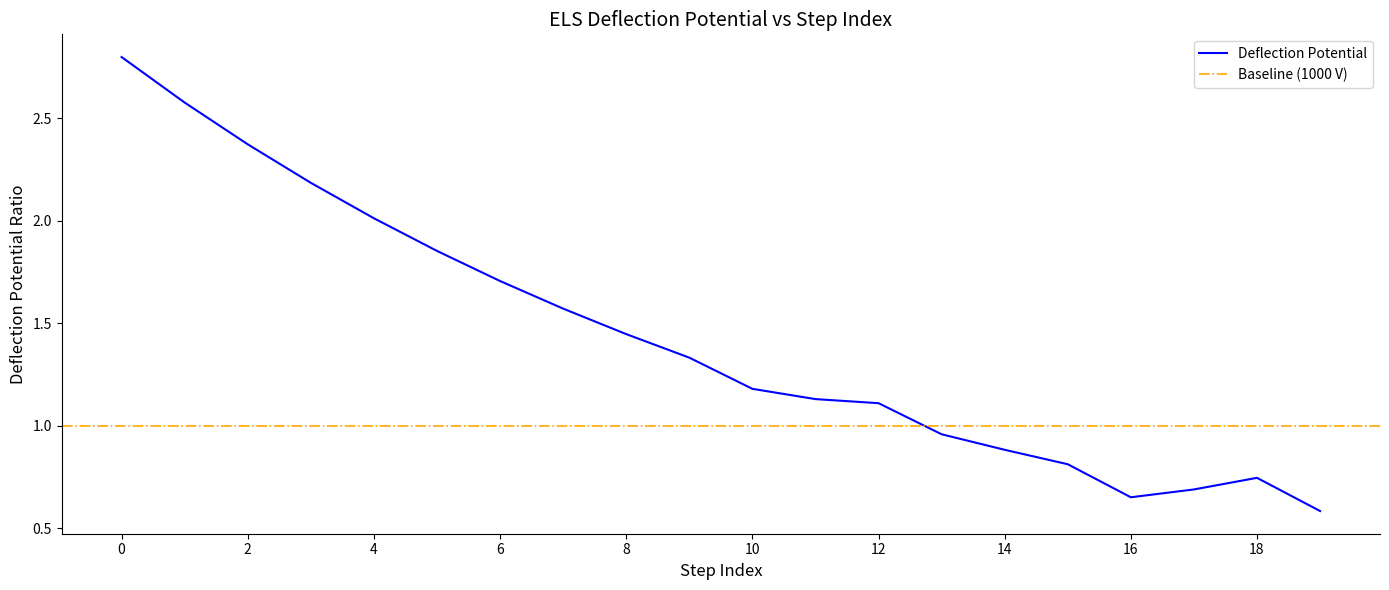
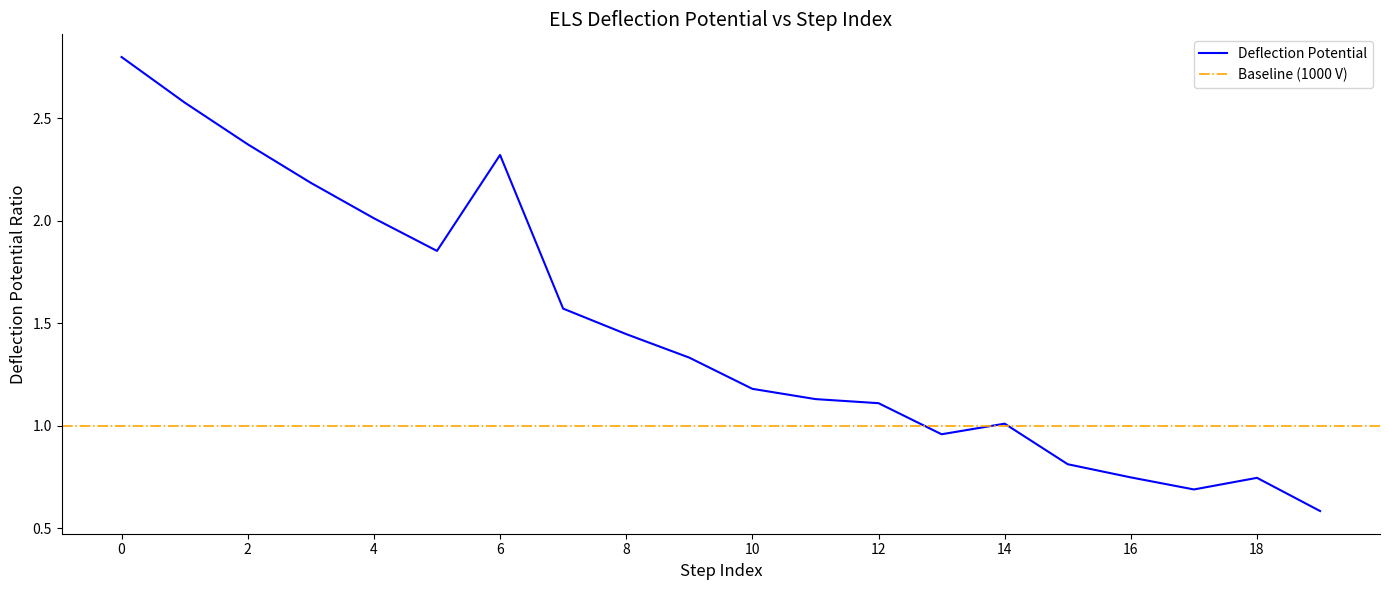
  {
    "0": 2.80,
    "2": 2.37,
    "4": 2.01,
-   "6": 1.71,
+   "6": 2.32,
    "8": 1.45,
    "10": 1.18,
    "12": 1.11,
-   "14": 0.88,
-   "16": 0.65,
+   "14": 1.01,
+   "16": 0.75,
    "18": 0.75
  }
